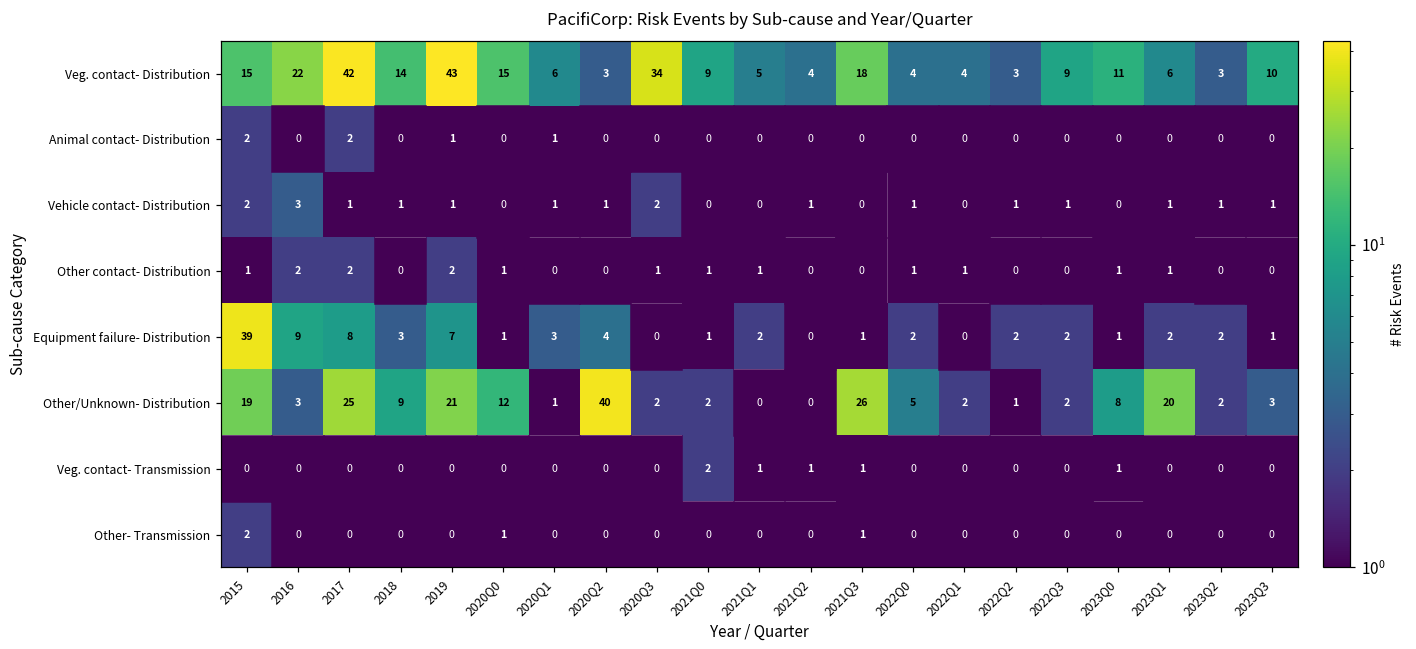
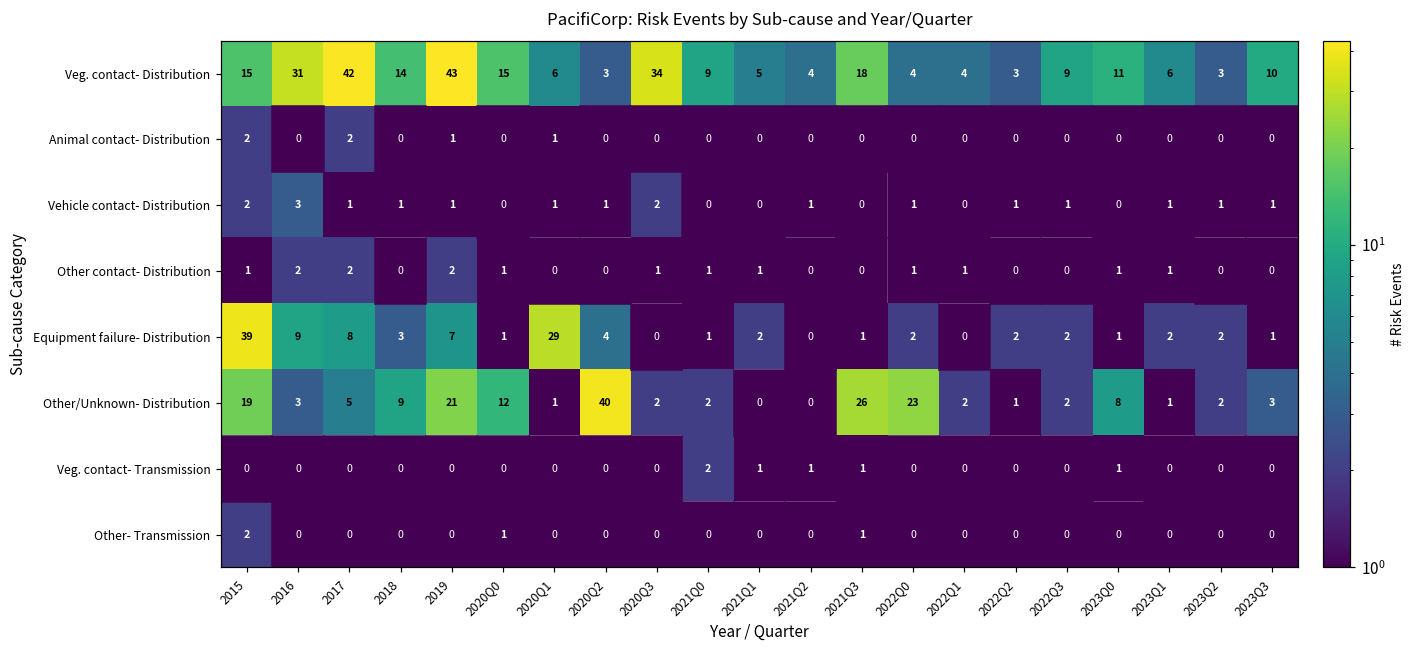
  {
    "Veg. contact- Distribution": {
      "2015": 15,
-     "2016": 22,
+     "2016": 31,
      "2017": 42,
      "2018": 14,
      "2019": 43,
      "2020Q0": 15,
      "2020Q1": 6,
      "2020Q2": 3,
      "2020Q3": 34,
      "2021Q0": 9,
      "2021Q1": 5,
      "2021Q2": 4,
      "2021Q3": 18,
      "2022Q0": 4,
      "2022Q1": 4,
      "2022Q2": 3,
      "2022Q3": 9,
      "2023Q0": 11,
      "2023Q1": 6,
      "2023Q2": 3,
      "2023Q3": 10
    },
    "Animal contact- Distribution": {
      "2015": 2,
      "2017": 2,
      "2019": 1,
      "2020Q1": 1
    },
    "Vehicle contact- Distribution": {
      "2015": 2,
      "2016": 3,
      "2017": 1,
      "2018": 1,
      "2019": 1,
      "2020Q1": 1,
      "2020Q2": 1,
      "2020Q3": 2,
      "2021Q2": 1,
      "2022Q0": 1,
      "2022Q2": 1,
      "2022Q3": 1,
      "2023Q1": 1,
      "2023Q2": 1,
      "2023Q3": 1
    },
    "Other contact- Distribution": {
      "2015": 1,
      "2016": 2,
      "2017": 2,
      "2019": 2,
      "2020Q0": 1,
      "2020Q3": 1,
      "2021Q0": 1,
      "2021Q1": 1,
      "2022Q0": 1,
      "2022Q1": 1,
      "2023Q0": 1,
      "2023Q1": 1
    },
    "Equipment failure- Distribution": {
      "2015": 39,
      "2016": 9,
      "2017": 8,
      "2018": 3,
      "2019": 7,
      "2020Q0": 1,
-     "2020Q1": 3,
+     "2020Q1": 29,
      "2020Q2": 4,
      "2021Q0": 1,
      "2021Q1": 2,
      "2021Q3": 1,
      "2022Q0": 2,
      "2022Q2": 2,
      "2022Q3": 2,
      "2023Q0": 1,
      "2023Q1": 2,
      "2023Q2": 2,
      "2023Q3": 1
    },
    "Other/Unknown- Distribution": {
      "2015": 19,
      "2016": 3,
-     "2017": 25,
+     "2017": 5,
      "2018": 9,
      "2019": 21,
      "2020Q0": 12,
      "2020Q1": 1,
      "2020Q2": 40,
      "2020Q3": 2,
      "2021Q0": 2,
      "2021Q3": 26,
-     "2022Q0": 5,
+     "2022Q0": 23,
      "2022Q1": 2,
      "2022Q2": 1,
      "2022Q3": 2,
      "2023Q0": 8,
-     "2023Q1": 20,
+     "2023Q1": 1,
      "2023Q2": 2,
      "2023Q3": 3
    },
    "Veg. contact- Transmission": {
      "2021Q0": 2,
      "2021Q1": 1,
      "2021Q2": 1,
      "2021Q3": 1,
      "2023Q0": 1
    },
    "Other- Transmission": {
      "2015": 2,
      "2020Q0": 1,
      "2021Q3": 1
    }
  }
